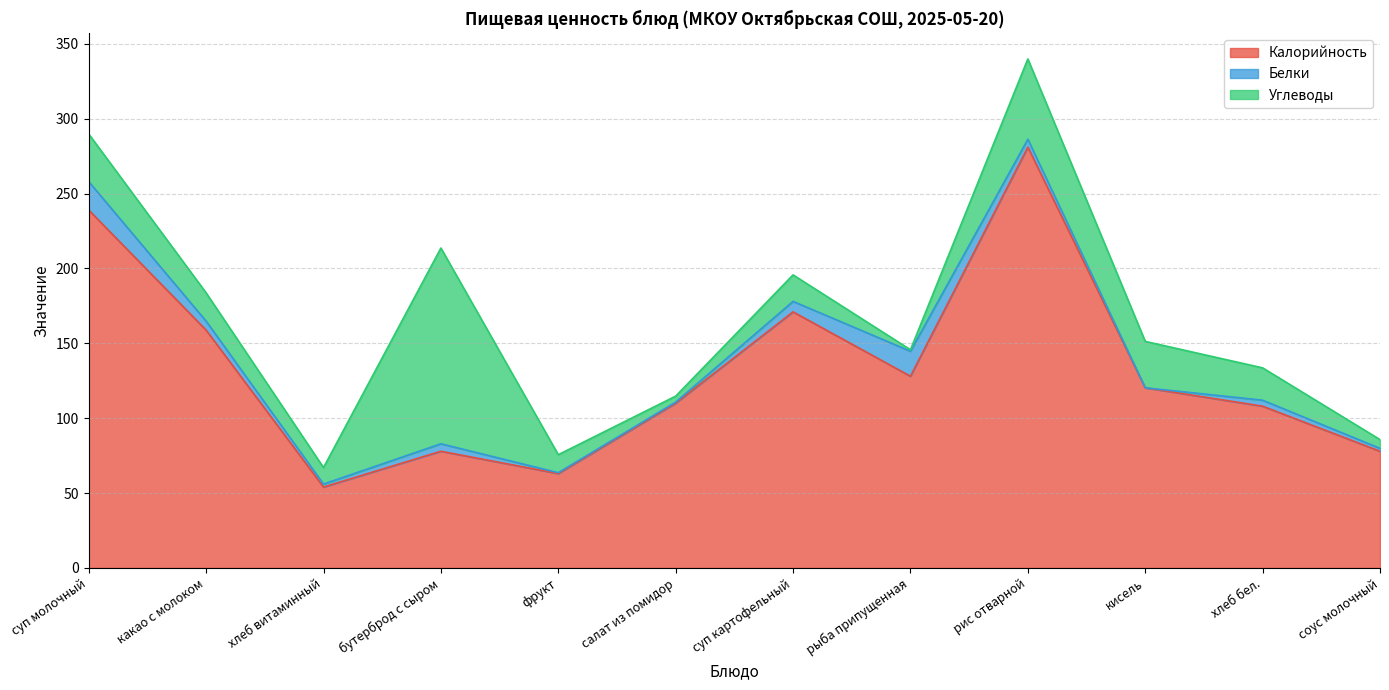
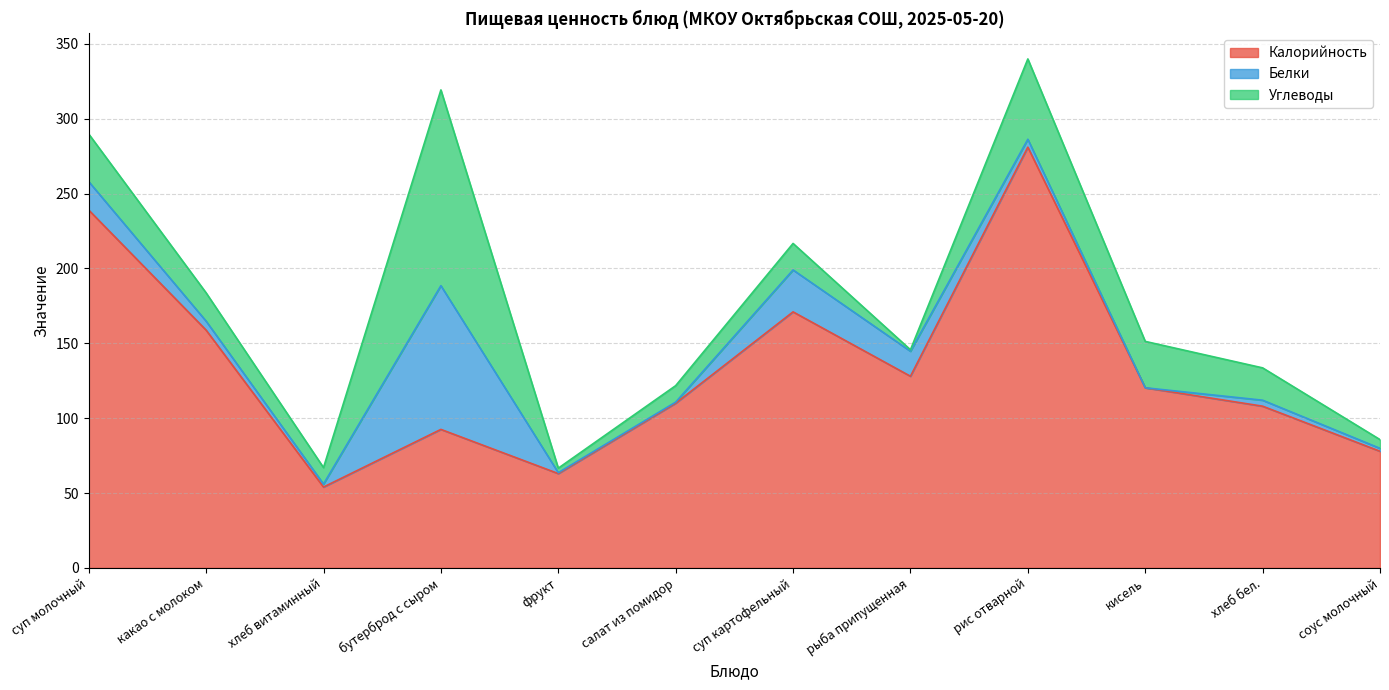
  {
    "Калорийность": {
      "суп молочный": 239,
      "какао с молоком": 159,
      "хлеб витаминный": 54,
-     "бутерброд с сыром": 78,
+     "бутерброд с сыром": 93,
      "суп картофельный": 171,
      "рыба припущенная": 128,
      "рис отварной": 281,
      "хлеб бел.": 108,
      "соус молочный": 78
    },
    "Белки": {
      "суп молочный": 19,
      "какао с молоком": 6,
      "хлеб витаминный": 2,
-     "бутерброд с сыром": 5,
-     "суп картофельный": 7,
+     "бутерброд с сыром": 96,
+     "суп картофельный": 28,
      "рис отварной": 5,
      "хлеб бел.": 4,
      "соус молочный": 2
    },
    "Углеводы": {
      "суп молочный": 32,
      "какао с молоком": 19,
      "хлеб витаминный": 11,
      "бутерброд с сыром": 131,
-     "фрукт": 12,
-     "салат из помидор": 4,
+     "фрукт": 3,
+     "салат из помидор": 11,
      "суп картофельный": 18,
      "рис отварной": 54,
      "кисель": 31,
      "хлеб бел.": 22,
      "соус молочный": 6
    }
  }
